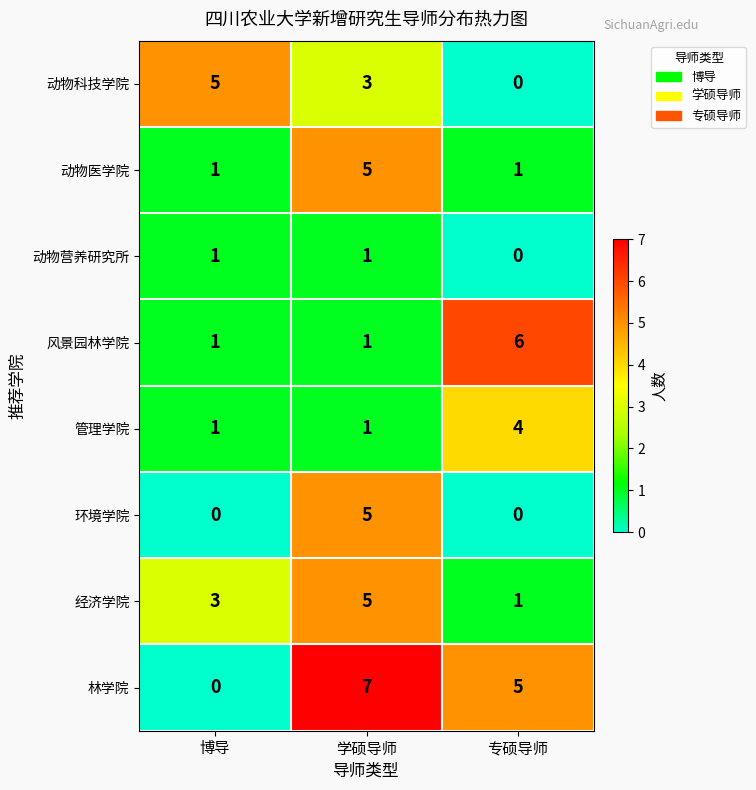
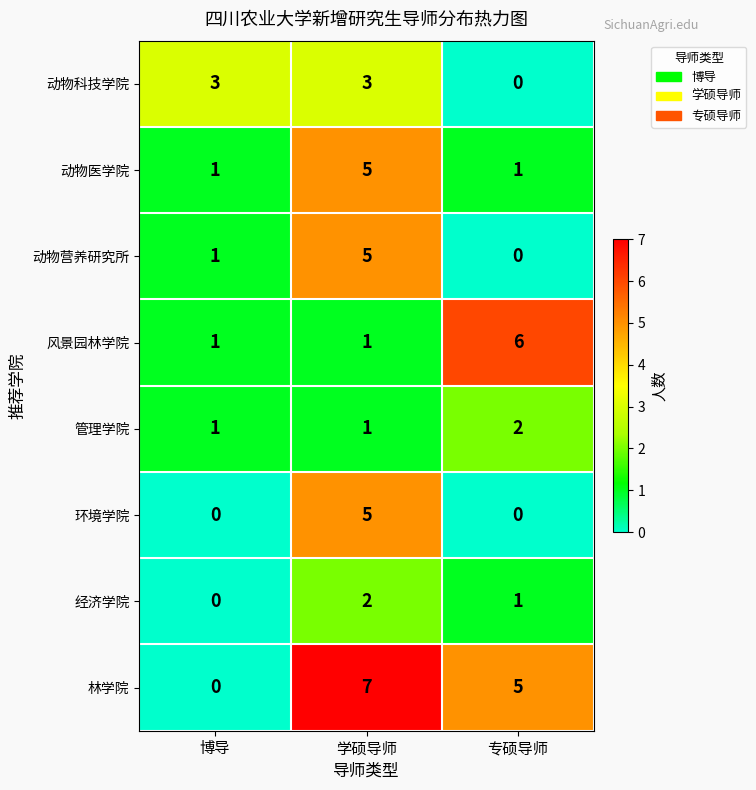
  {
    "动物科技学院": {
-     "博导": 5,
+     "博导": 3,
      "学硕导师": 3,
      "专硕导师": 0
    },
    "动物医学院": {
      "博导": 1,
      "学硕导师": 5,
      "专硕导师": 1
    },
    "动物营养研究所": {
      "博导": 1,
-     "学硕导师": 1,
+     "学硕导师": 5,
      "专硕导师": 0
    },
    "风景园林学院": {
      "博导": 1,
      "学硕导师": 1,
      "专硕导师": 6
    },
    "管理学院": {
      "博导": 1,
      "学硕导师": 1,
-     "专硕导师": 4
+     "专硕导师": 2
    },
    "环境学院": {
      "博导": 0,
      "学硕导师": 5,
      "专硕导师": 0
    },
    "经济学院": {
-     "博导": 3,
-     "学硕导师": 5,
+     "博导": 0,
+     "学硕导师": 2,
      "专硕导师": 1
    },
    "林学院": {
      "博导": 0,
      "学硕导师": 7,
      "专硕导师": 5
    }
  }
